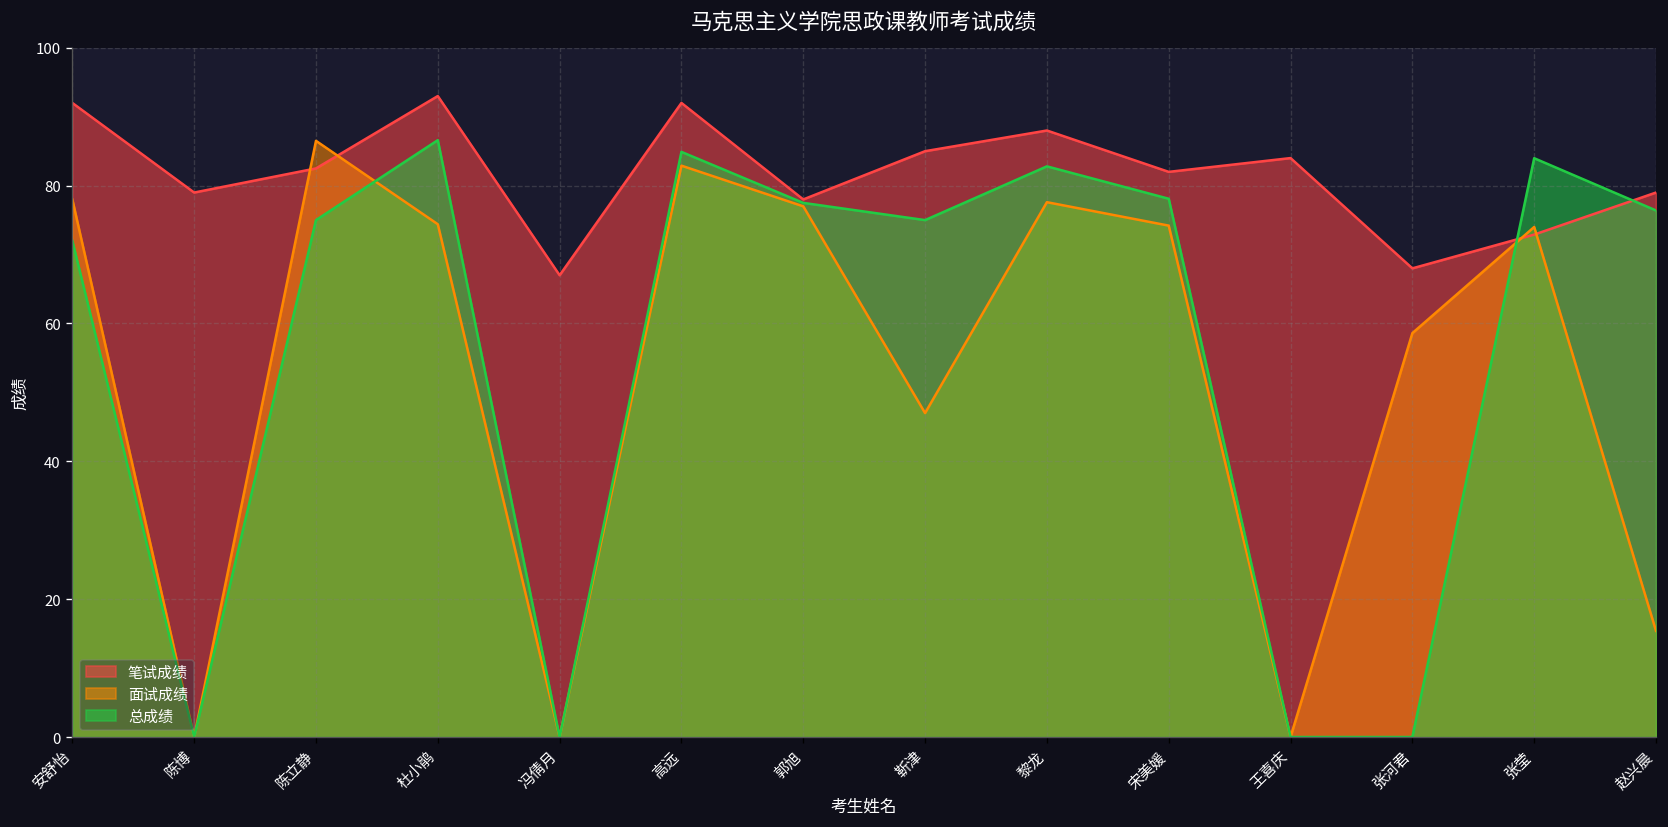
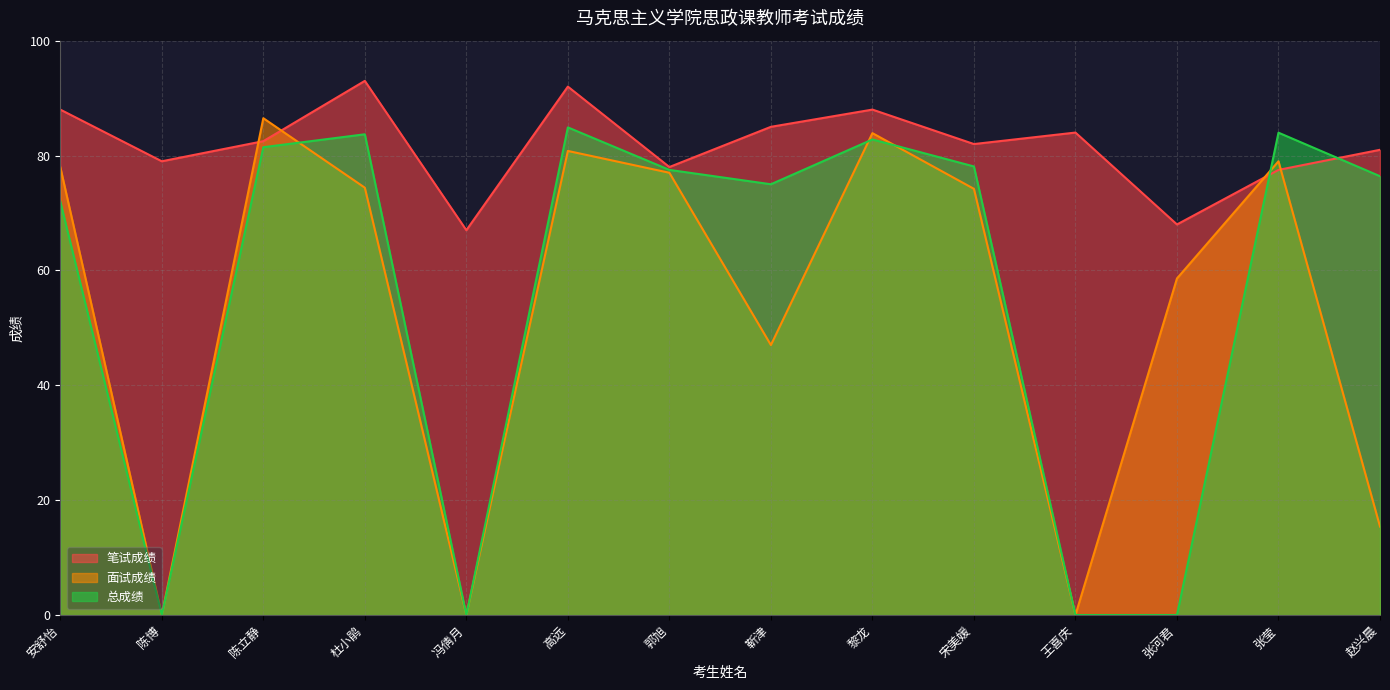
  {
    "笔试成绩": {
-     "安舒怡": 92,
+     "安舒怡": 88,
      "陈博": 79,
      "陈立静": 83,
      "杜小鹃": 93,
      "冯倩月": 67,
      "高远": 92,
      "郭旭": 78,
      "靳津": 85,
      "黎龙": 88,
      "宋美媛": 82,
      "王喜庆": 84,
      "张河君": 68,
-     "张莹": 73,
-     "赵兴晨": 79
+     "张莹": 78,
+     "赵兴晨": 81
    },
    "面试成绩": {
      "安舒怡": 78,
      "陈立静": 87,
      "杜小鹃": 74,
-     "高远": 83,
+     "高远": 81,
      "郭旭": 77,
      "靳津": 47,
-     "黎龙": 78,
+     "黎龙": 84,
      "宋美媛": 74,
      "张河君": 59,
-     "张莹": 74,
+     "张莹": 79,
      "赵兴晨": 15
    },
    "总成绩": {
      "安舒怡": 72,
-     "陈立静": 75,
-     "杜小鹃": 87,
+     "陈立静": 81,
+     "杜小鹃": 84,
      "高远": 85,
      "郭旭": 78,
      "靳津": 75,
      "黎龙": 83,
      "宋美媛": 78,
      "张河君": 0,
      "张莹": 84,
      "赵兴晨": 76
    }
  }
